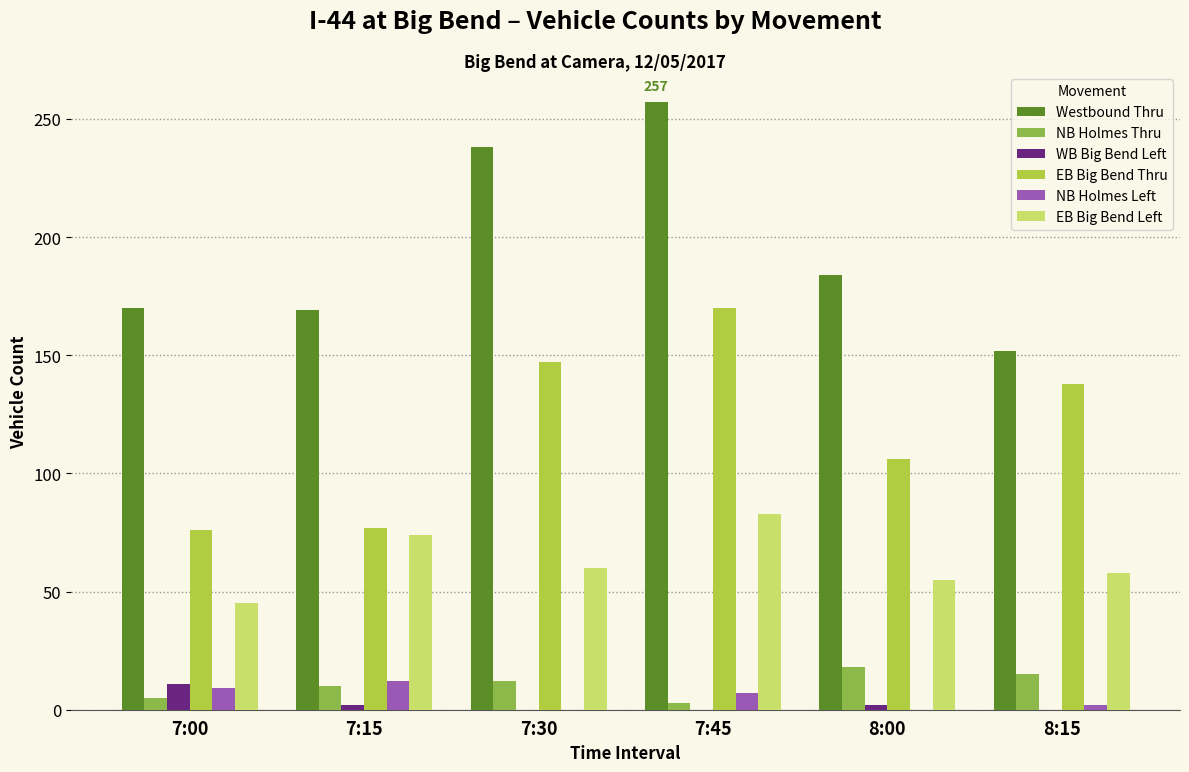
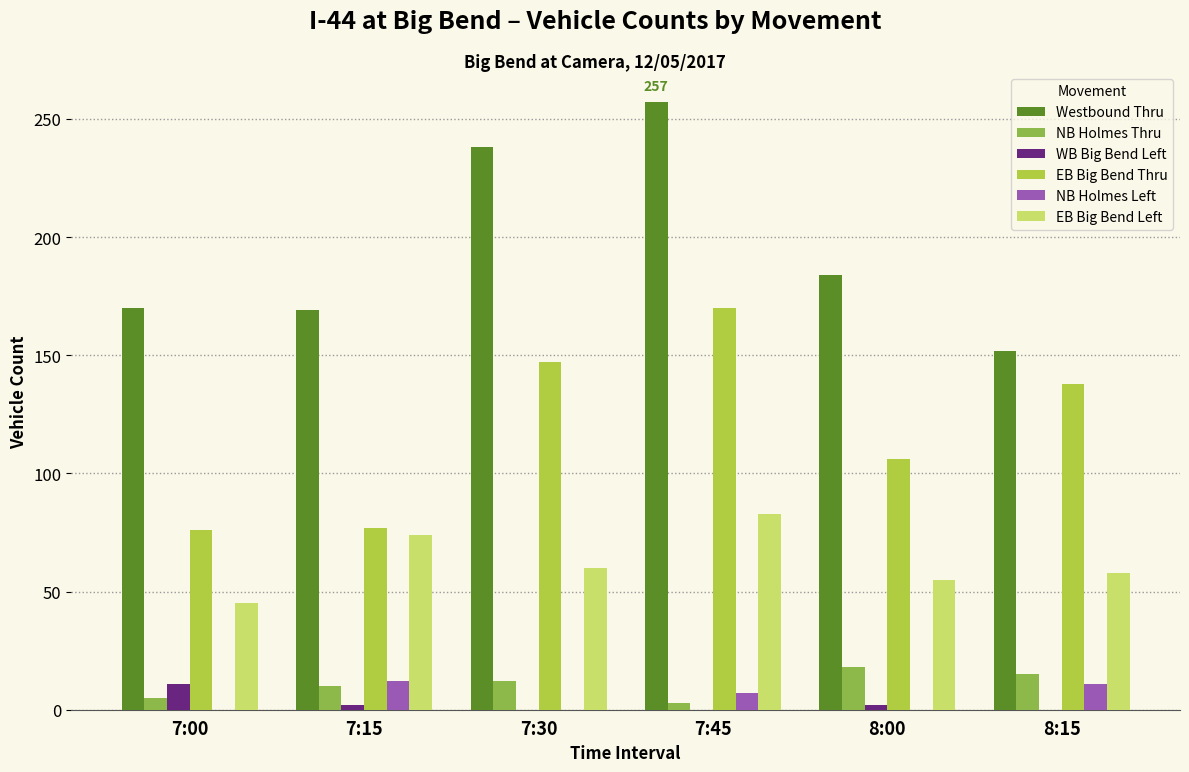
  {
    "Westbound Thru": {
      "7:45": 257
    },
    "WB Big Bend Left": {
      "7:00": 11,
      "7:15": 2,
      "7:30": 0,
      "7:45": 0,
      "8:00": 2,
      "8:15": 0
    },
    "NB Holmes Left": {
-     "7:00": 9,
+     "7:00": 0,
      "7:15": 12,
      "7:30": 0,
      "7:45": 7,
      "8:00": 0,
-     "8:15": 2
+     "8:15": 11
    }
  }
